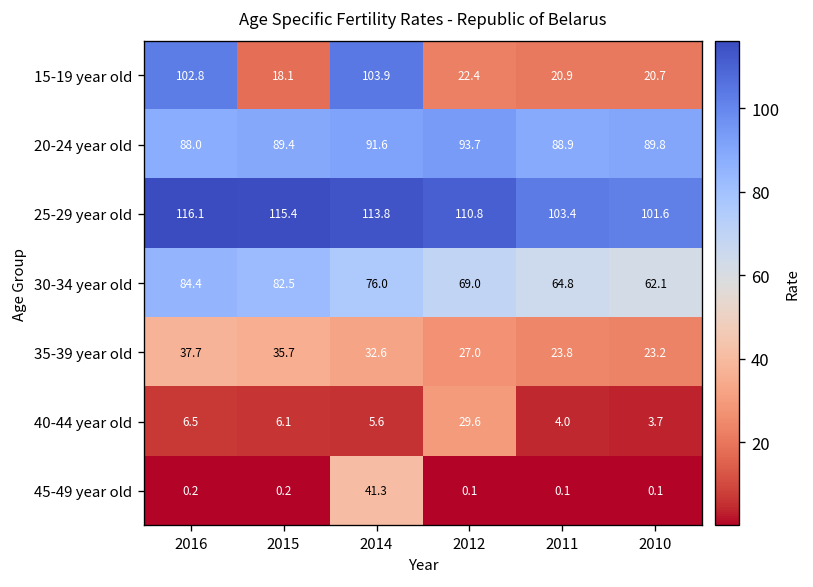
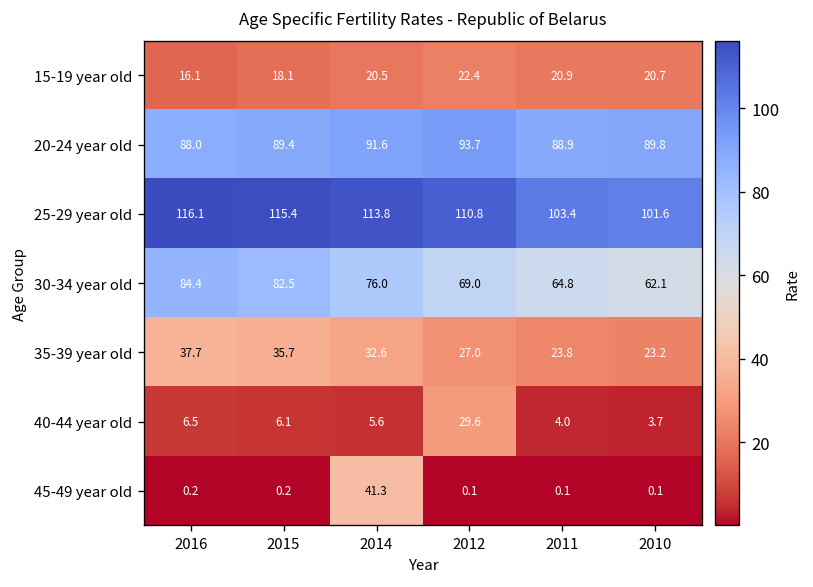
  {
    "15-19 year old": {
-     "2016": 102.8,
+     "2016": 16.1,
      "2015": 18.1,
-     "2014": 103.9,
+     "2014": 20.5,
      "2012": 22.4,
      "2011": 20.9,
      "2010": 20.7
    },
    "20-24 year old": {
      "2016": 88.0,
      "2015": 89.4,
      "2014": 91.6,
      "2012": 93.7,
      "2011": 88.9,
      "2010": 89.8
    },
    "25-29 year old": {
      "2016": 116.1,
      "2015": 115.4,
      "2014": 113.8,
      "2012": 110.8,
      "2011": 103.4,
      "2010": 101.6
    },
    "30-34 year old": {
      "2016": 84.4,
      "2015": 82.5,
      "2014": 76.0,
      "2012": 69.0,
      "2011": 64.8,
      "2010": 62.1
    },
    "35-39 year old": {
      "2016": 37.7,
      "2015": 35.7,
      "2014": 32.6,
      "2012": 27.0,
      "2011": 23.8,
      "2010": 23.2
    },
    "40-44 year old": {
      "2016": 6.5,
      "2015": 6.1,
      "2014": 5.6,
      "2012": 29.6,
      "2011": 4.0,
      "2010": 3.7
    },
    "45-49 year old": {
      "2016": 0.2,
      "2015": 0.2,
      "2014": 41.3,
      "2012": 0.1,
      "2011": 0.1,
      "2010": 0.1
    }
  }
